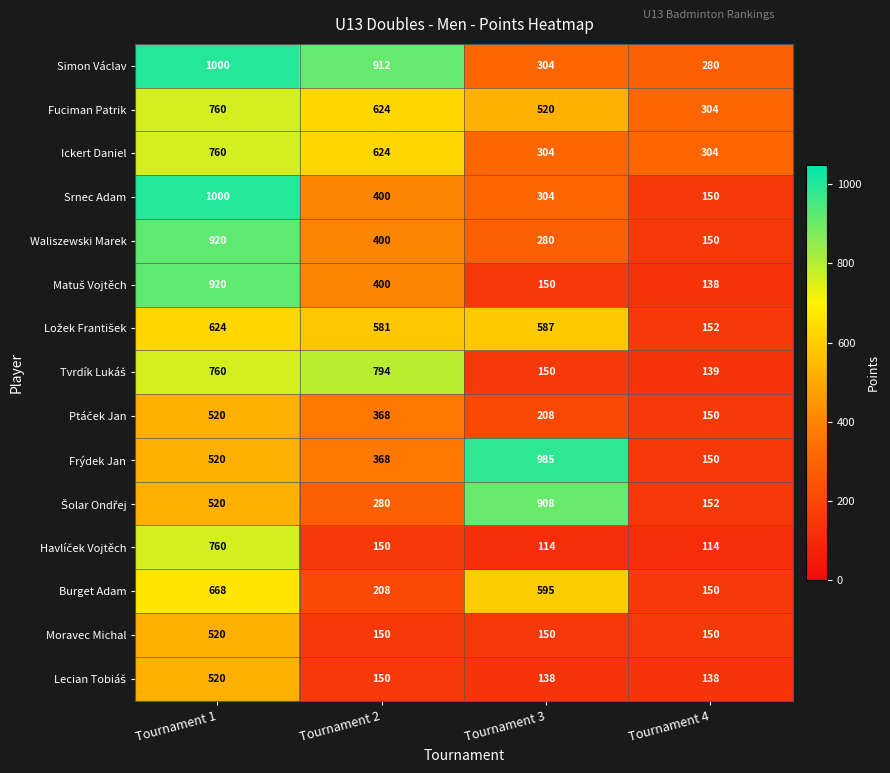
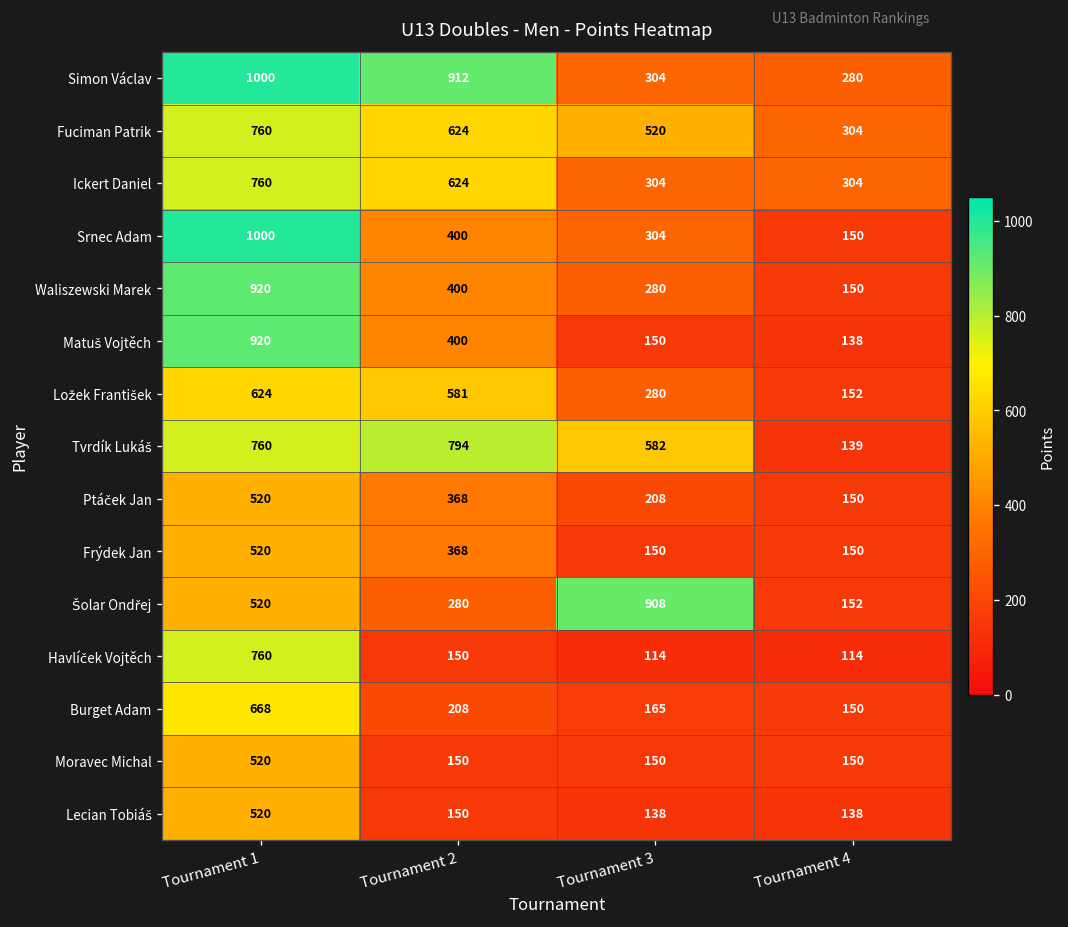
  {
    "Simon Václav": {
      "Tournament 1": 1000,
      "Tournament 2": 912,
      "Tournament 3": 304,
      "Tournament 4": 280
    },
    "Fuciman Patrik": {
      "Tournament 1": 760,
      "Tournament 2": 624,
      "Tournament 3": 520,
      "Tournament 4": 304
    },
    "Ickert Daniel": {
      "Tournament 1": 760,
      "Tournament 2": 624,
      "Tournament 3": 304,
      "Tournament 4": 304
    },
    "Srnec Adam": {
      "Tournament 1": 1000,
      "Tournament 2": 400,
      "Tournament 3": 304,
      "Tournament 4": 150
    },
    "Waliszewski Marek": {
      "Tournament 1": 920,
      "Tournament 2": 400,
      "Tournament 3": 280,
      "Tournament 4": 150
    },
    "Matuš Vojtěch": {
      "Tournament 1": 920,
      "Tournament 2": 400,
      "Tournament 3": 150,
      "Tournament 4": 138
    },
    "Ložek František": {
      "Tournament 1": 624,
      "Tournament 2": 581,
-     "Tournament 3": 587,
+     "Tournament 3": 280,
      "Tournament 4": 152
    },
    "Tvrdík Lukáš": {
      "Tournament 1": 760,
      "Tournament 2": 794,
-     "Tournament 3": 150,
+     "Tournament 3": 582,
      "Tournament 4": 139
    },
    "Ptáček Jan": {
      "Tournament 1": 520,
      "Tournament 2": 368,
      "Tournament 3": 208,
      "Tournament 4": 150
    },
    "Frýdek Jan": {
      "Tournament 1": 520,
      "Tournament 2": 368,
-     "Tournament 3": 985,
+     "Tournament 3": 150,
      "Tournament 4": 150
    },
    "Šolar Ondřej": {
      "Tournament 1": 520,
      "Tournament 2": 280,
      "Tournament 3": 908,
      "Tournament 4": 152
    },
    "Havlíček Vojtěch": {
      "Tournament 1": 760,
      "Tournament 2": 150,
      "Tournament 3": 114,
      "Tournament 4": 114
    },
    "Burget Adam": {
      "Tournament 1": 668,
      "Tournament 2": 208,
-     "Tournament 3": 595,
+     "Tournament 3": 165,
      "Tournament 4": 150
    },
    "Moravec Michal": {
      "Tournament 1": 520,
      "Tournament 2": 150,
      "Tournament 3": 150,
      "Tournament 4": 150
    },
    "Lecian Tobiáš": {
      "Tournament 1": 520,
      "Tournament 2": 150,
      "Tournament 3": 138,
      "Tournament 4": 138
    }
  }
